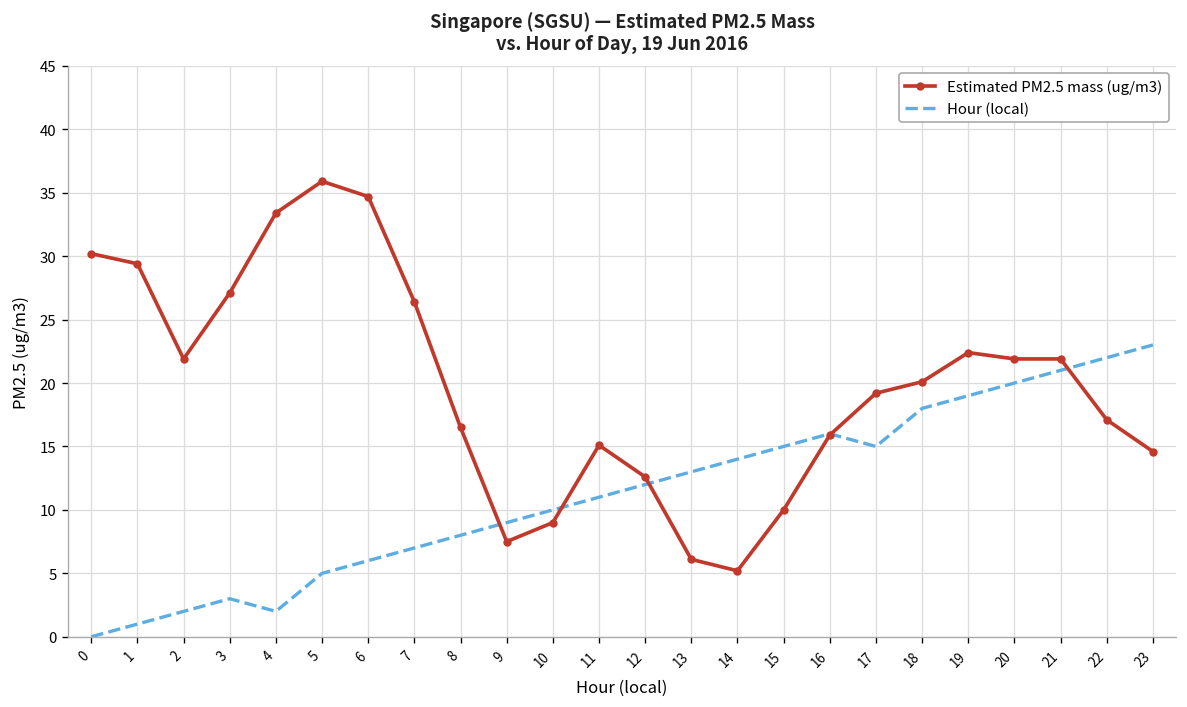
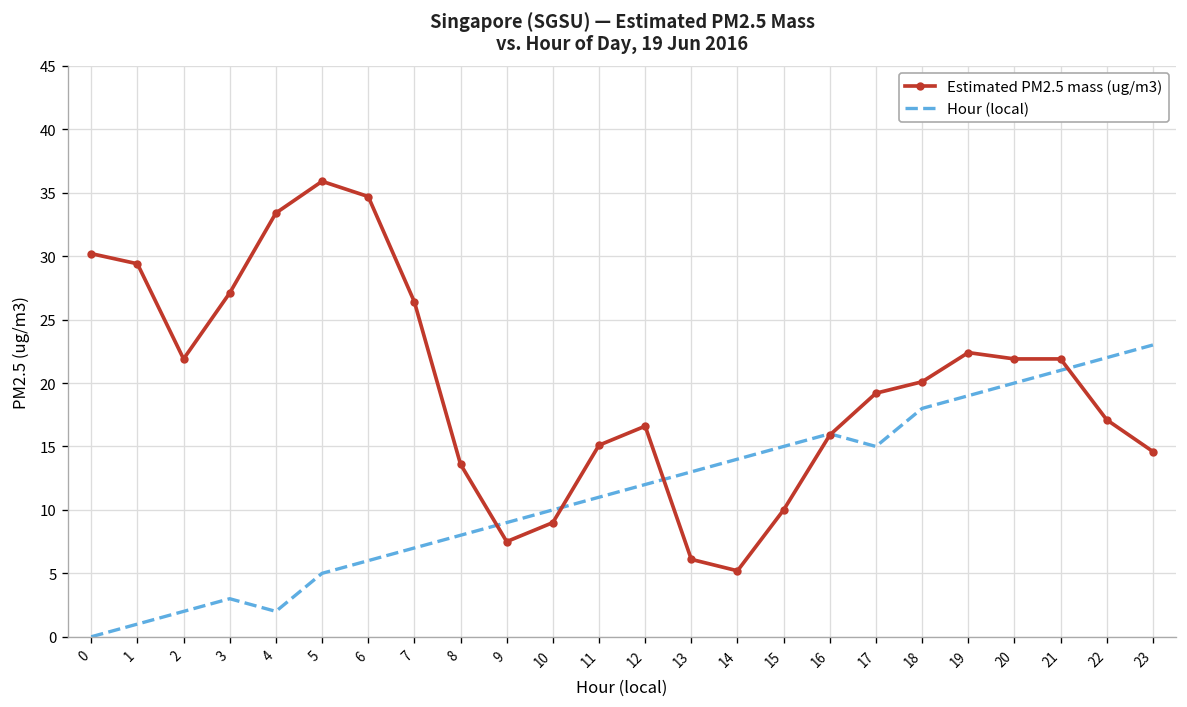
  {
    "Estimated PM2.5 mass (ug/m3)": {
      "0": 30.2,
      "1": 29.4,
      "2": 21.9,
      "3": 27.1,
      "4": 33.4,
      "5": 35.9,
      "6": 34.7,
      "7": 26.4,
-     "8": 16.5,
+     "8": 13.6,
      "9": 7.5,
      "10": 9.0,
      "11": 15.1,
-     "12": 12.6,
+     "12": 16.6,
      "13": 6.1,
      "14": 5.2,
      "15": 10.0,
      "17": 19.2,
      "18": 20.1,
      "19": 22.4,
      "20": 21.9,
      "21": 21.9,
      "22": 17.1,
      "23": 14.6
    },
    "Hour (local)": {
      "0": 0.0,
      "1": 1.0,
      "2": 2.0,
      "3": 3.0,
      "4": 2.0,
      "5": 5.0,
      "6": 6.0,
      "7": 7.0,
      "8": 8.0,
      "9": 9.0,
      "10": 10.0,
      "11": 11.0,
      "12": 12.0,
      "13": 13.0,
      "14": 14.0,
      "15": 15.0,
      "17": 15.0,
      "18": 18.0,
      "19": 19.0,
      "20": 20.0,
      "21": 21.0,
      "22": 22.0,
      "23": 23.0
    }
  }
